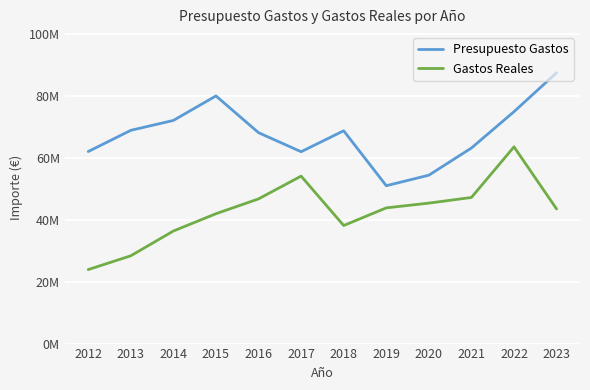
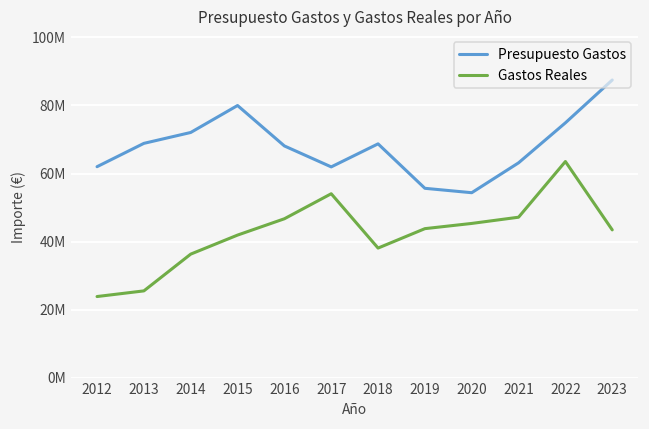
  {
    "Presupuesto Gastos": {
      "2012": 62000000,
      "2013": 69000000,
      "2014": 72000000,
      "2015": 80000000,
      "2016": 68000000,
      "2017": 62000000,
      "2018": 69000000,
-     "2019": 51000000,
+     "2019": 56000000,
      "2020": 54000000,
      "2021": 63000000,
      "2022": 75000000
    },
    "Gastos Reales": {
      "2012": 24000000,
-     "2013": 28000000,
+     "2013": 26000000,
      "2014": 36000000,
      "2015": 42000000,
      "2016": 47000000,
      "2017": 54000000,
      "2018": 38000000,
      "2019": 44000000,
      "2020": 45000000,
      "2021": 47000000,
      "2022": 64000000,
      "2023": 43000000
    }
  }
